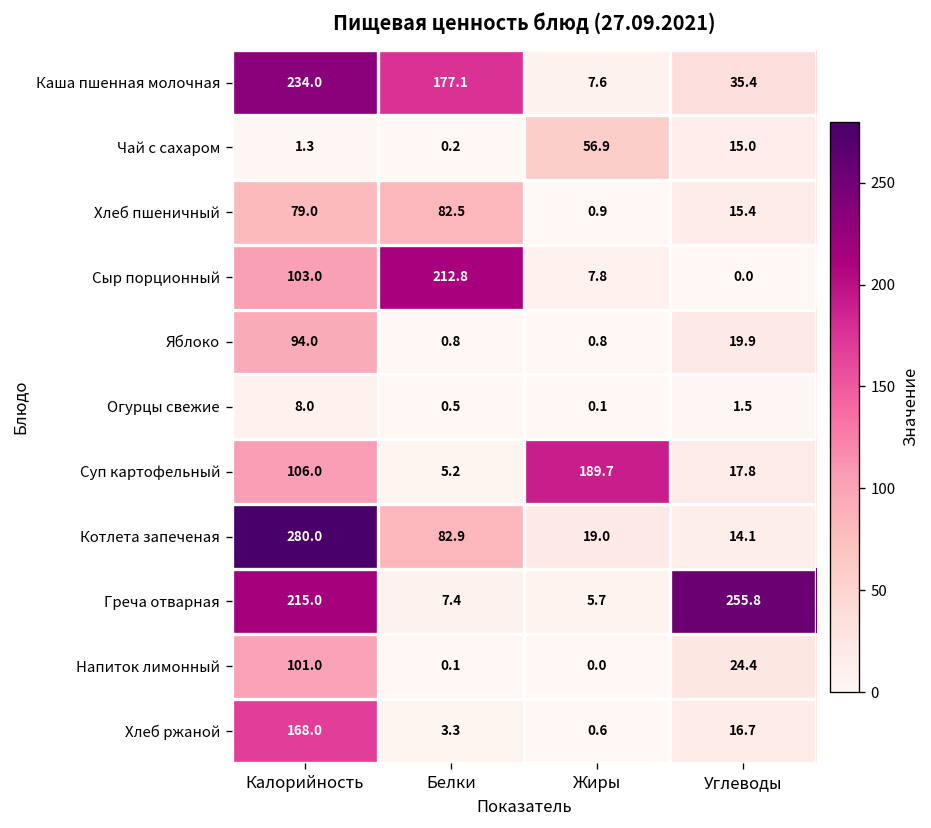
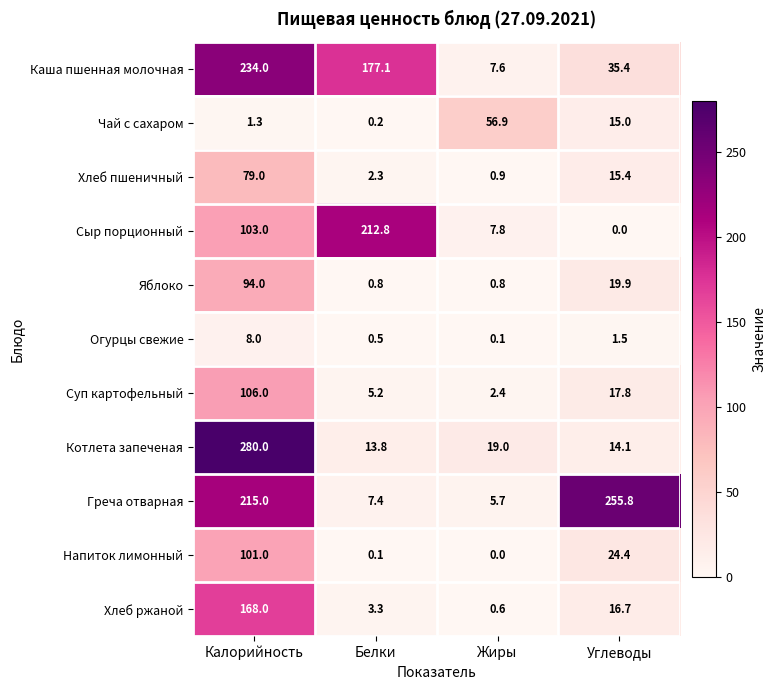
  {
    "Каша пшенная молочная": {
      "Калорийность": 234.0,
      "Белки": 177.1,
      "Жиры": 7.6,
      "Углеводы": 35.4
    },
    "Чай с сахаром": {
      "Калорийность": 1.3,
      "Белки": 0.2,
      "Жиры": 56.9,
      "Углеводы": 15.0
    },
    "Хлеб пшеничный": {
      "Калорийность": 79.0,
-     "Белки": 82.5,
+     "Белки": 2.3,
      "Жиры": 0.9,
      "Углеводы": 15.4
    },
    "Сыр порционный": {
      "Калорийность": 103.0,
      "Белки": 212.8,
      "Жиры": 7.8,
      "Углеводы": 0.0
    },
    "Яблоко": {
      "Калорийность": 94.0,
      "Белки": 0.8,
      "Жиры": 0.8,
      "Углеводы": 19.9
    },
    "Огурцы свежие": {
      "Калорийность": 8.0,
      "Белки": 0.5,
      "Жиры": 0.1,
      "Углеводы": 1.5
    },
    "Суп картофельный": {
      "Калорийность": 106.0,
      "Белки": 5.2,
-     "Жиры": 189.7,
+     "Жиры": 2.4,
      "Углеводы": 17.8
    },
    "Котлета запеченая": {
      "Калорийность": 280.0,
-     "Белки": 82.9,
+     "Белки": 13.8,
      "Жиры": 19.0,
      "Углеводы": 14.1
    },
    "Греча отварная": {
      "Калорийность": 215.0,
      "Белки": 7.4,
      "Жиры": 5.7,
      "Углеводы": 255.8
    },
    "Напиток лимонный": {
      "Калорийность": 101.0,
      "Белки": 0.1,
      "Жиры": 0.0,
      "Углеводы": 24.4
    },
    "Хлеб ржаной": {
      "Калорийность": 168.0,
      "Белки": 3.3,
      "Жиры": 0.6,
      "Углеводы": 16.7
    }
  }
